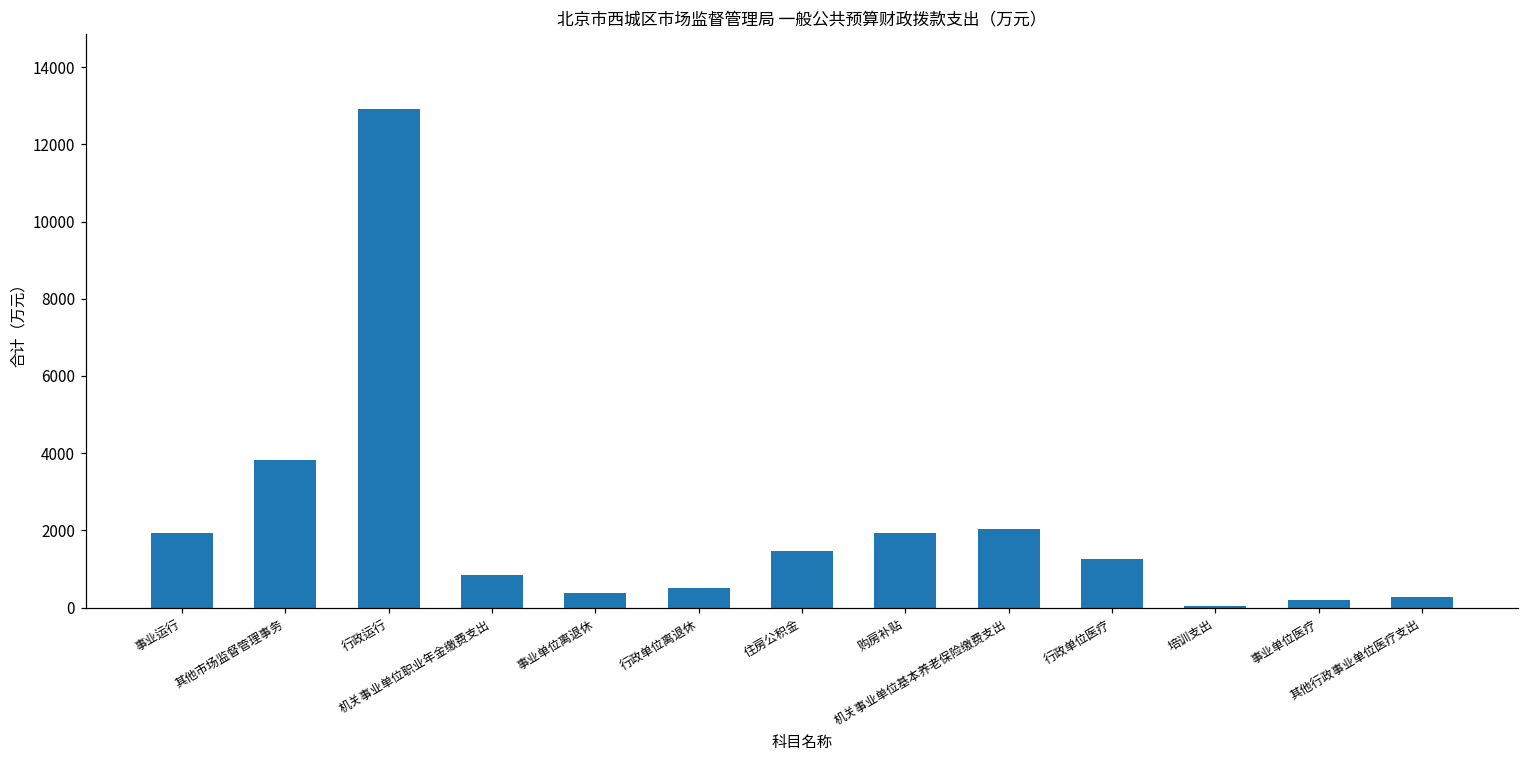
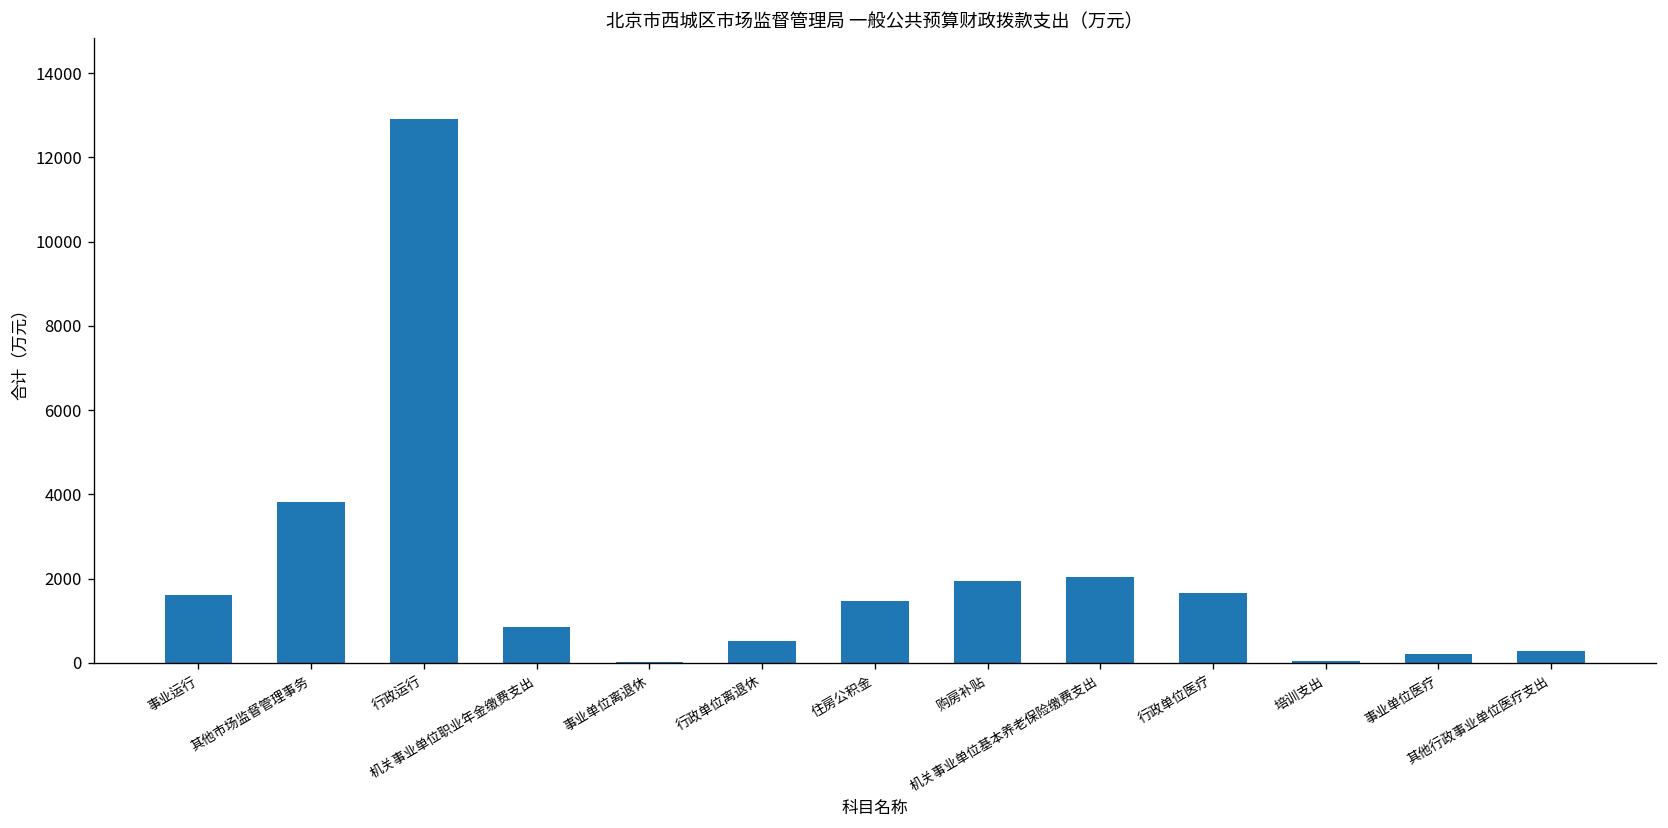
  {
-   "事业运行": 1900,
+   "事业运行": 1600,
    "其他市场监督管理事务": 3800,
    "行政运行": 12900,
    "机关事业单位职业年金缴费支出": 800,
-   "事业单位离退休": 400,
+   "事业单位离退休": 0,
    "行政单位离退休": 500,
    "住房公积金": 1500,
    "购房补贴": 1900,
    "机关事业单位基本养老保险缴费支出": 2000,
-   "行政单位医疗": 1200,
+   "行政单位医疗": 1600,
    "事业单位医疗": 200,
    "其他行政事业单位医疗支出": 300
  }
